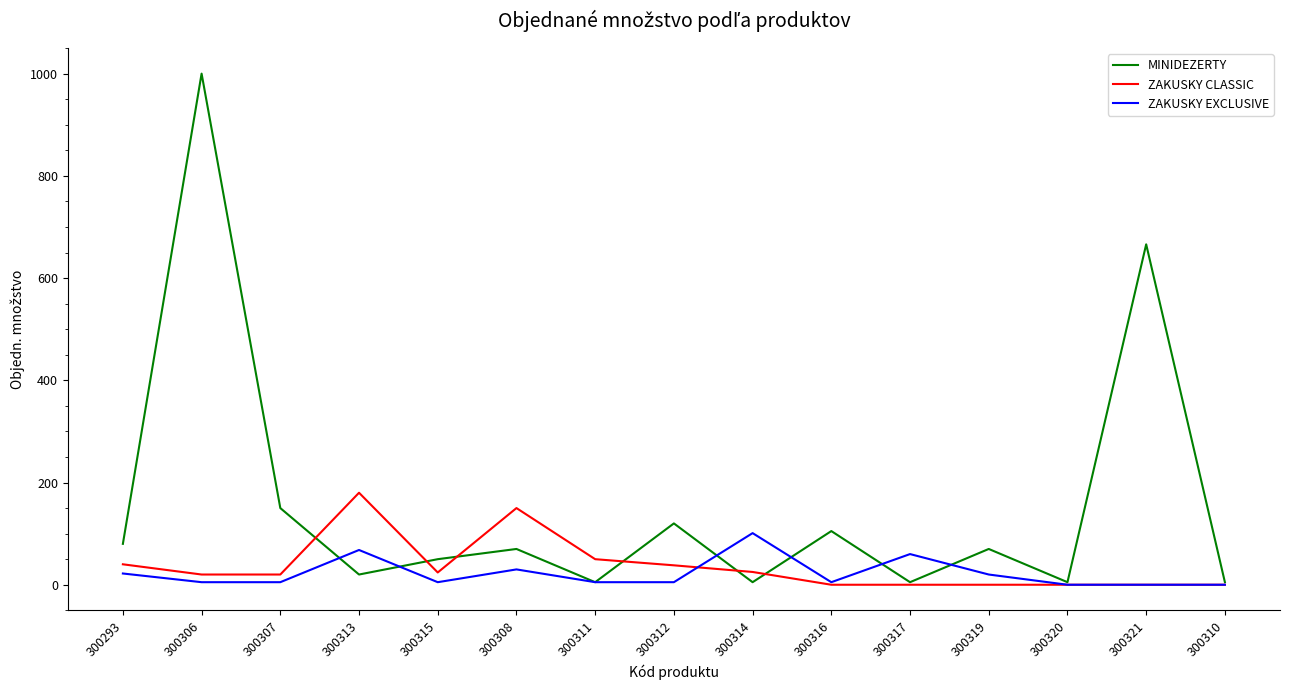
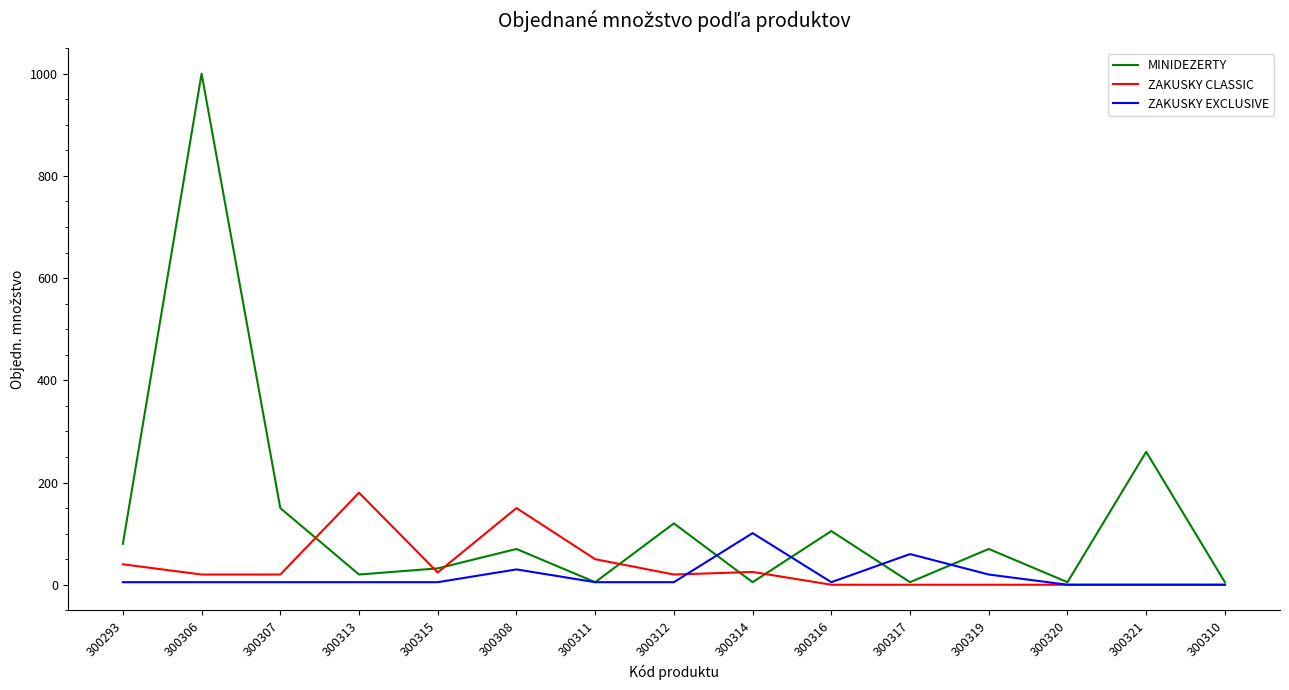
  {
    "MINIDEZERTY": {
      "300293": 80,
      "300306": 1000,
      "300307": 150,
      "300313": 20,
-     "300315": 50,
+     "300315": 30,
      "300308": 70,
      "300312": 120,
      "300314": 10,
      "300316": 110,
      "300319": 70,
-     "300321": 670
+     "300321": 260
    },
    "ZAKUSKY CLASSIC": {
      "300293": 40,
      "300306": 20,
      "300307": 20,
      "300313": 180,
      "300315": 20,
      "300308": 150,
      "300311": 50,
-     "300312": 40,
+     "300312": 20,
      "300314": 30,
      "300319": 0
    },
    "ZAKUSKY EXCLUSIVE": {
-     "300293": 20,
+     "300293": 10,
      "300306": 10,
      "300307": 10,
-     "300313": 70,
+     "300313": 10,
      "300315": 10,
      "300308": 30,
      "300312": 10,
      "300314": 100,
      "300317": 60,
      "300319": 20
    }
  }
